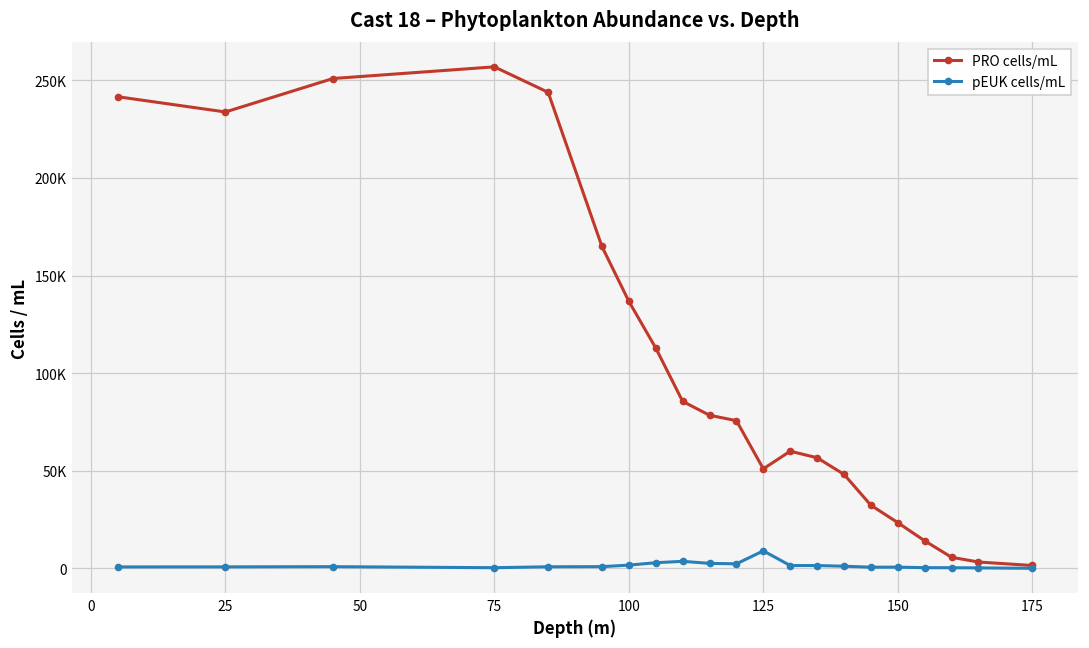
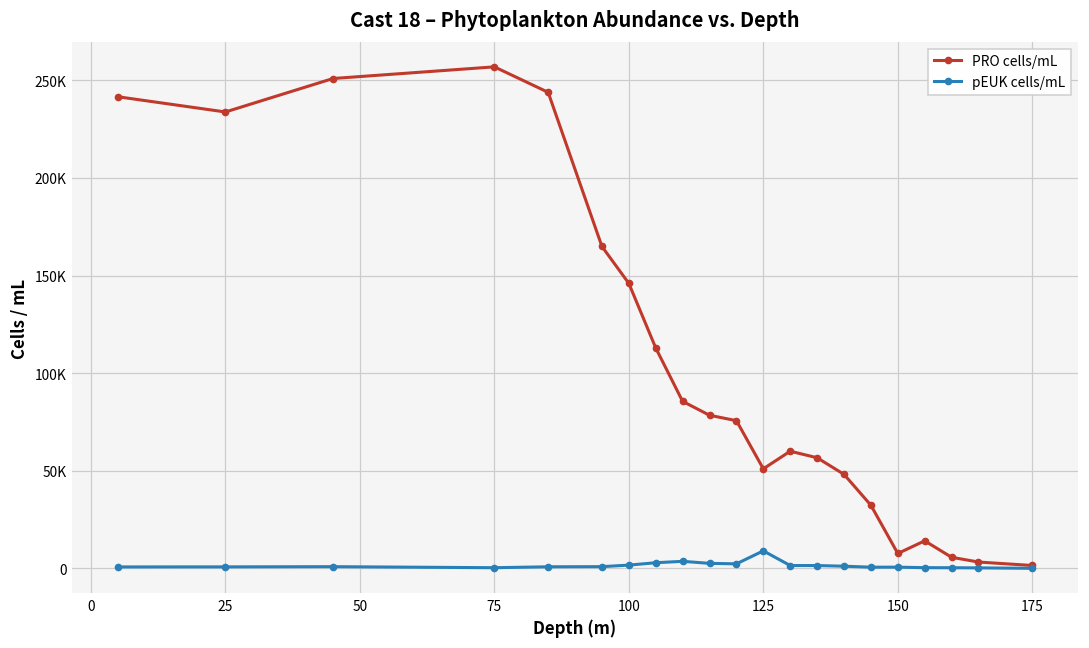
  {
    "PRO cells/mL": {
      "25": 234000,
      "75": 257000,
-     "100": 137000,
+     "100": 146000,
      "125": 51000,
-     "150": 23000,
+     "150": 8000,
      "175": 2000
    },
    "pEUK cells/mL": {
      "25": 1000,
      "75": 0,
      "100": 2000,
      "125": 9000,
      "150": 1000,
      "175": 0
    }
  }
